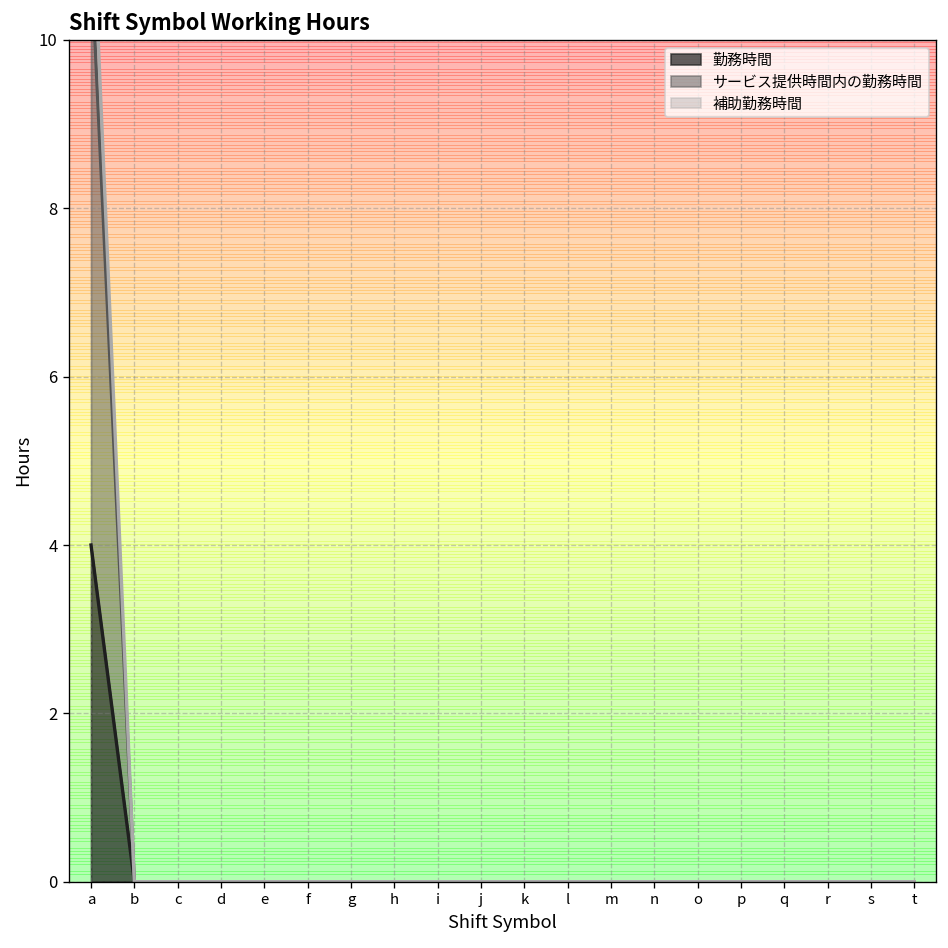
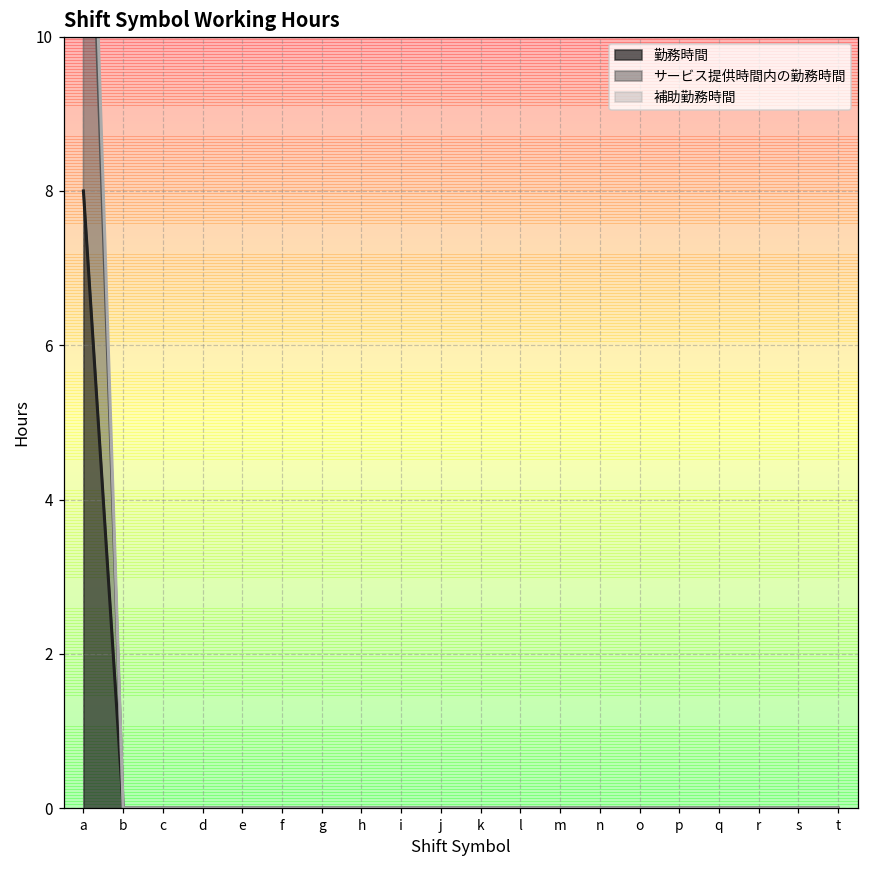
  {
    "勤務時間": {
-     "a": 4
+     "a": 8
    }
  }
